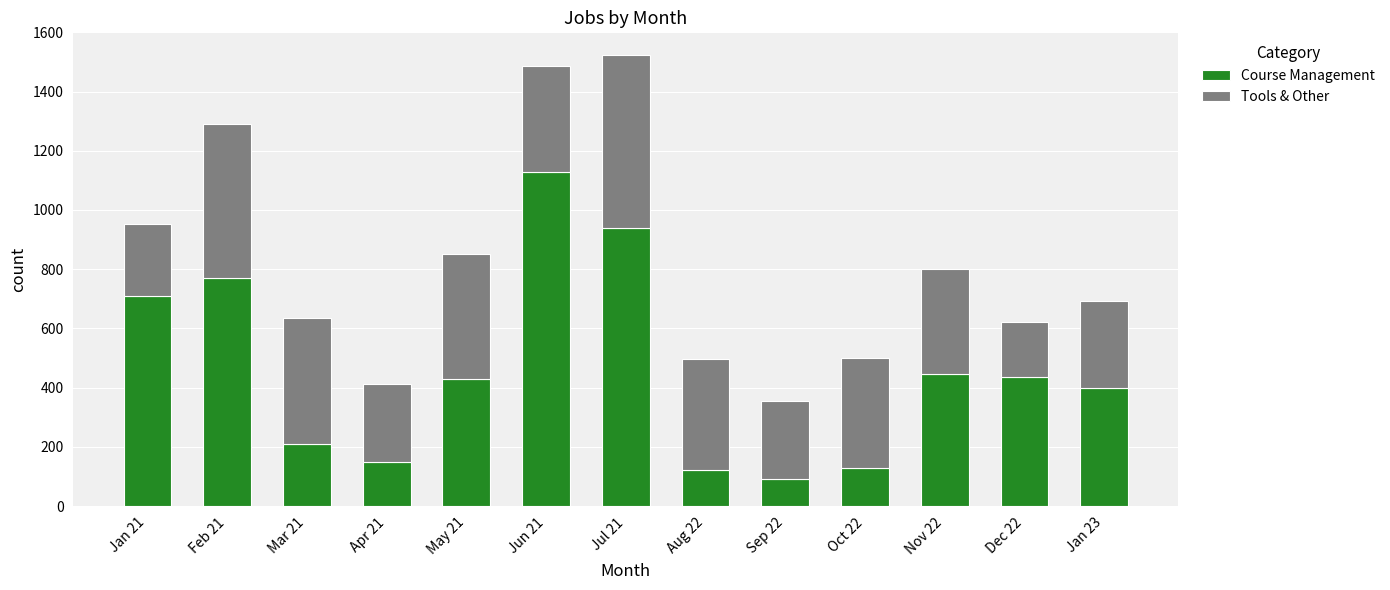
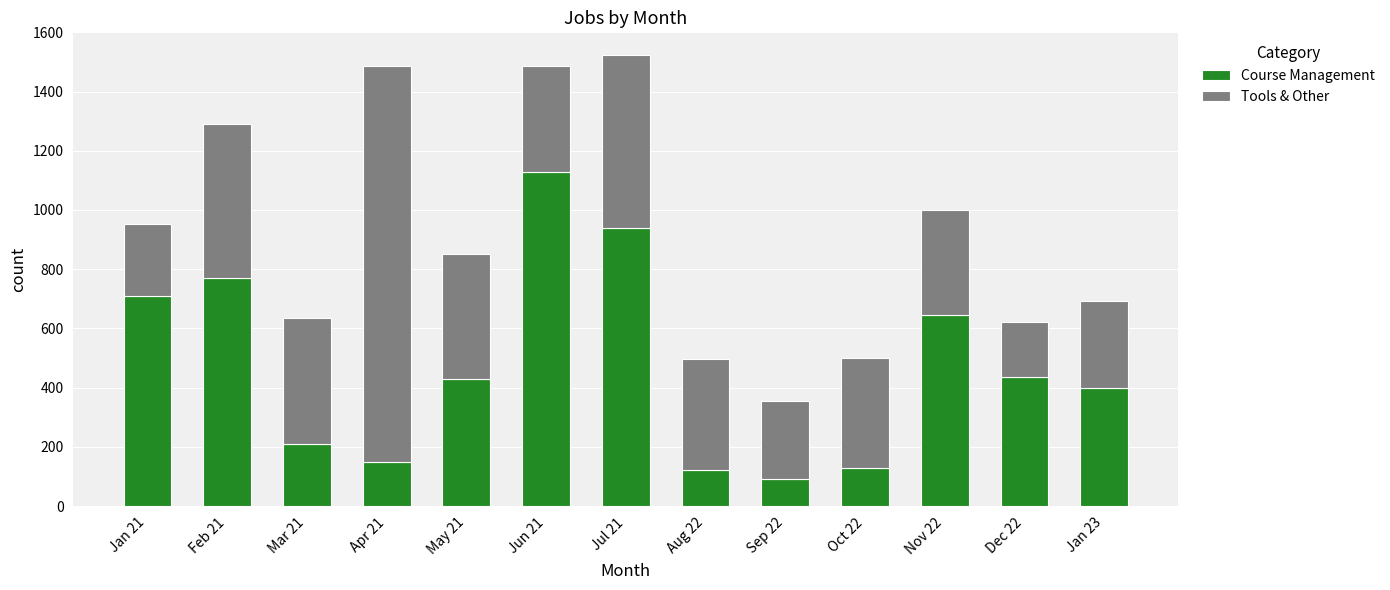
  {
    "Course Management": {
      "Jan 21": 710,
      "Feb 21": 770,
      "Mar 21": 210,
      "Apr 21": 150,
      "May 21": 430,
      "Jun 21": 1130,
      "Jul 21": 940,
      "Aug 22": 120,
      "Sep 22": 90,
      "Oct 22": 130,
-     "Nov 22": 450,
+     "Nov 22": 650,
      "Dec 22": 440,
      "Jan 23": 400
    },
    "Tools & Other": {
      "Jan 21": 240,
      "Feb 21": 520,
      "Mar 21": 430,
-     "Apr 21": 260,
+     "Apr 21": 1340,
      "May 21": 420,
      "Jun 21": 360,
      "Jul 21": 590,
      "Aug 22": 380,
      "Sep 22": 260,
      "Oct 22": 370,
      "Nov 22": 350,
      "Dec 22": 190,
      "Jan 23": 290
    }
  }
